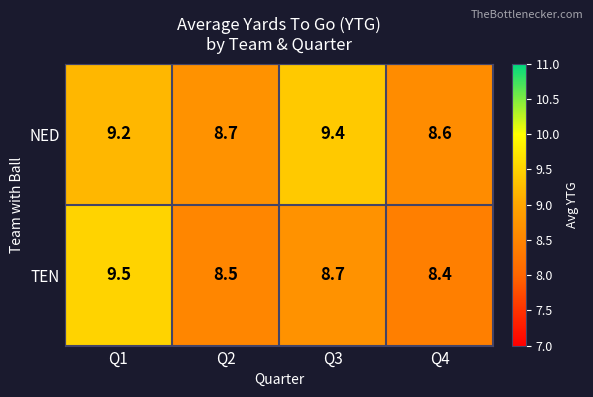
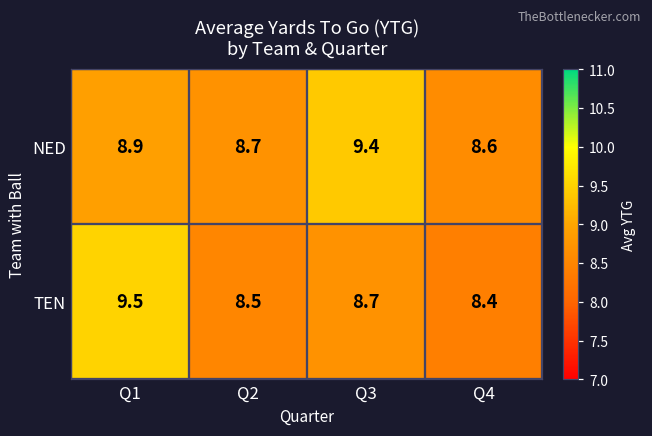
  {
    "NED": {
-     "Q1": 9.2,
+     "Q1": 8.9,
      "Q2": 8.7,
      "Q3": 9.4,
      "Q4": 8.6
    },
    "TEN": {
      "Q1": 9.5,
      "Q2": 8.5,
      "Q3": 8.7,
      "Q4": 8.4
    }
  }
